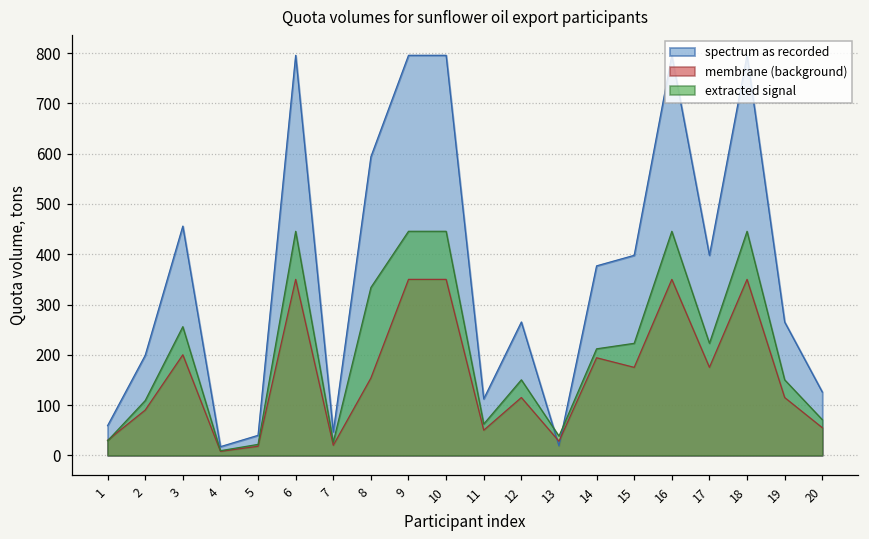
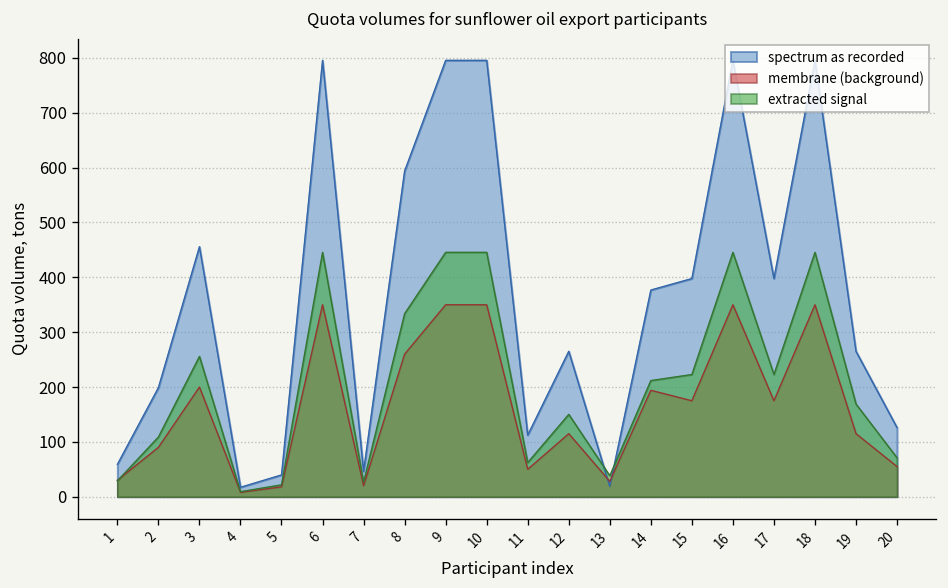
  {
    "spectrum as recorded": {
      "1": 60,
      "2": 200,
      "3": 460,
      "4": 20,
      "5": 40,
      "6": 800,
      "7": 50,
      "8": 590,
      "9": 800,
      "10": 800,
      "11": 110,
      "12": 270,
      "13": 20,
      "14": 380,
      "15": 400,
      "17": 400,
      "19": 270,
      "20": 130
    },
    "membrane (background)": {
      "2": 90,
      "3": 200,
      "6": 350,
      "7": 20,
-     "8": 150,
+     "8": 260,
      "9": 350,
      "10": 350,
      "11": 50,
      "12": 120,
      "13": 30,
      "14": 190,
      "15": 180,
      "16": 350,
      "17": 180,
      "18": 350,
      "19": 120,
      "20": 60
    },
    "extracted signal": {
      "2": 110,
      "3": 260,
      "6": 450,
      "7": 30,
      "8": 330,
      "9": 450,
      "10": 450,
      "11": 60,
      "12": 150,
      "13": 40,
      "14": 210,
      "15": 220,
      "16": 450,
      "17": 220,
      "18": 450,
-     "19": 150,
+     "19": 170,
      "20": 70
    }
  }
